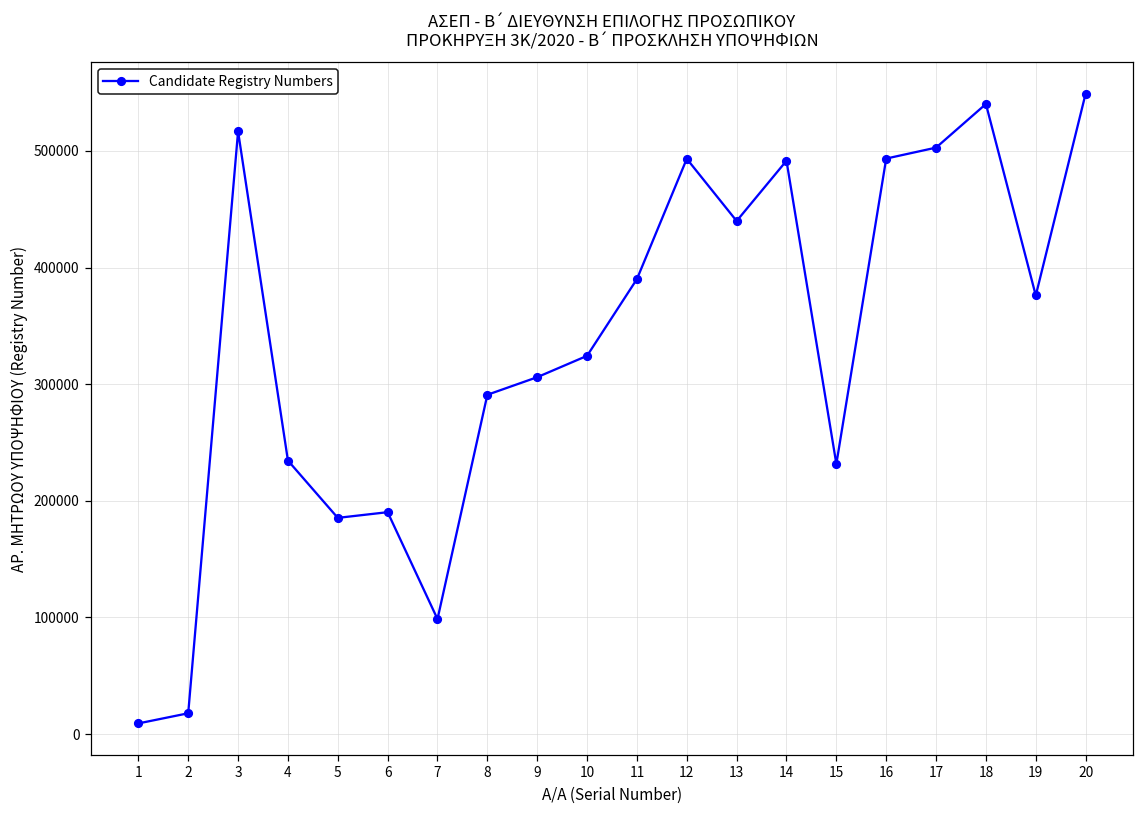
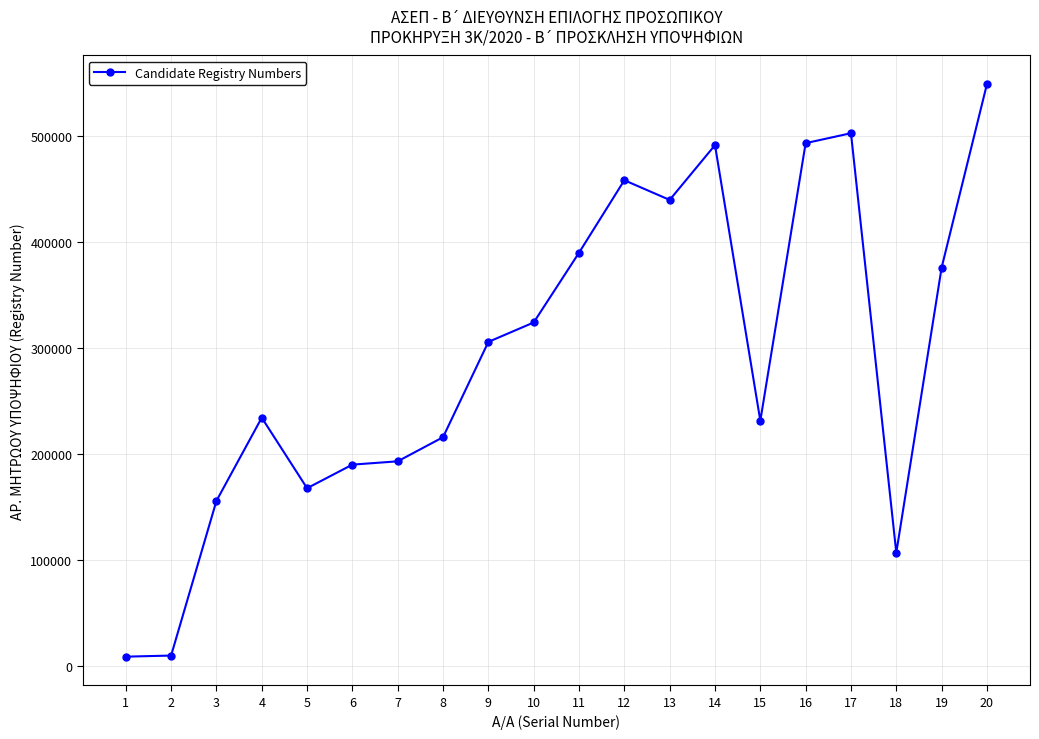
  {
    "1": 9000,
-   "2": 18000,
-   "3": 517000,
+   "2": 10000,
+   "3": 156000,
    "4": 235000,
-   "5": 185000,
+   "5": 168000,
    "6": 190000,
-   "7": 99000,
-   "8": 291000,
+   "7": 193000,
+   "8": 216000,
    "9": 306000,
    "10": 324000,
    "11": 390000,
-   "12": 493000,
+   "12": 458000,
    "13": 440000,
    "14": 492000,
    "15": 232000,
    "16": 493000,
    "17": 503000,
-   "18": 540000,
+   "18": 107000,
    "19": 376000,
    "20": 549000
  }
